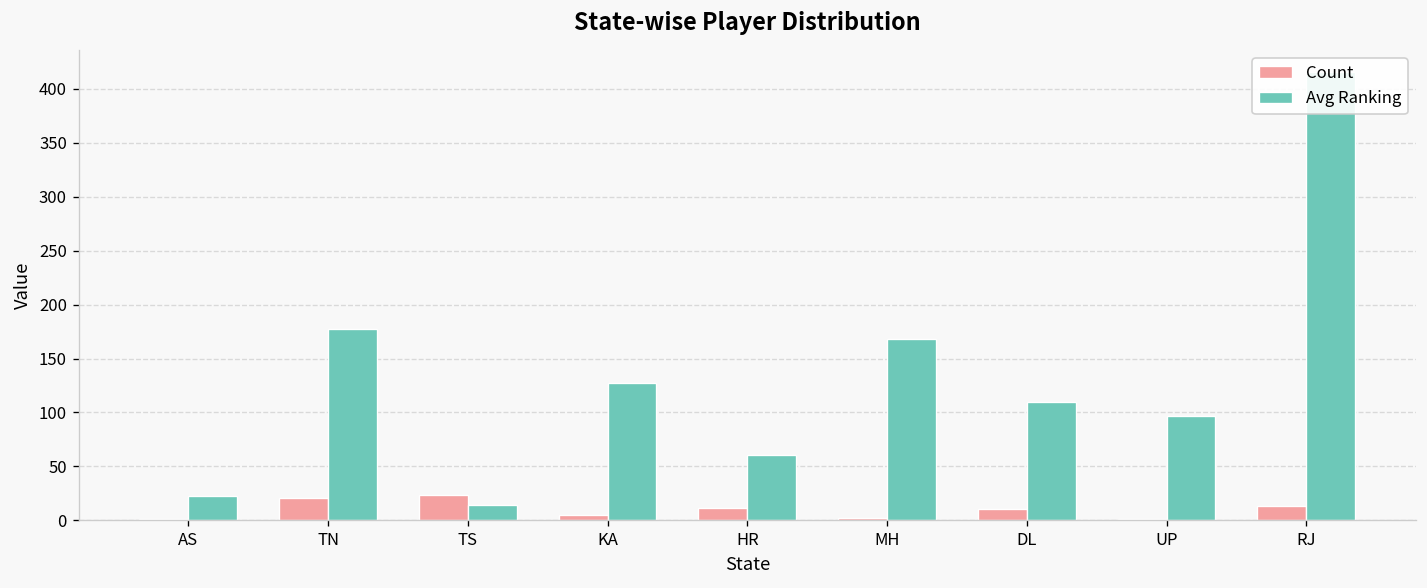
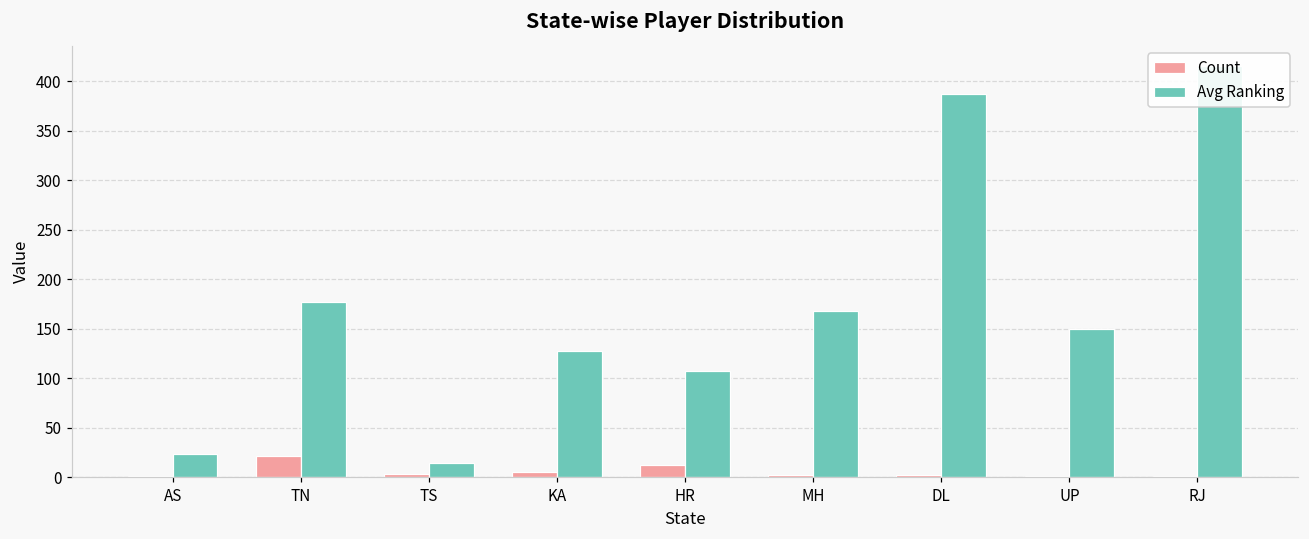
  {
    "Count": {
      "TN": 20,
-     "TS": 20,
+     "TS": 0,
      "KA": 10,
      "HR": 10,
-     "DL": 10,
-     "RJ": 10
+     "DL": 0,
+     "RJ": 0
    },
    "Avg Ranking": {
      "AS": 20,
      "TN": 180,
      "TS": 10,
      "KA": 130,
-     "HR": 60,
+     "HR": 110,
      "MH": 170,
-     "DL": 110,
-     "UP": 100
+     "DL": 390,
+     "UP": 150
    }
  }
